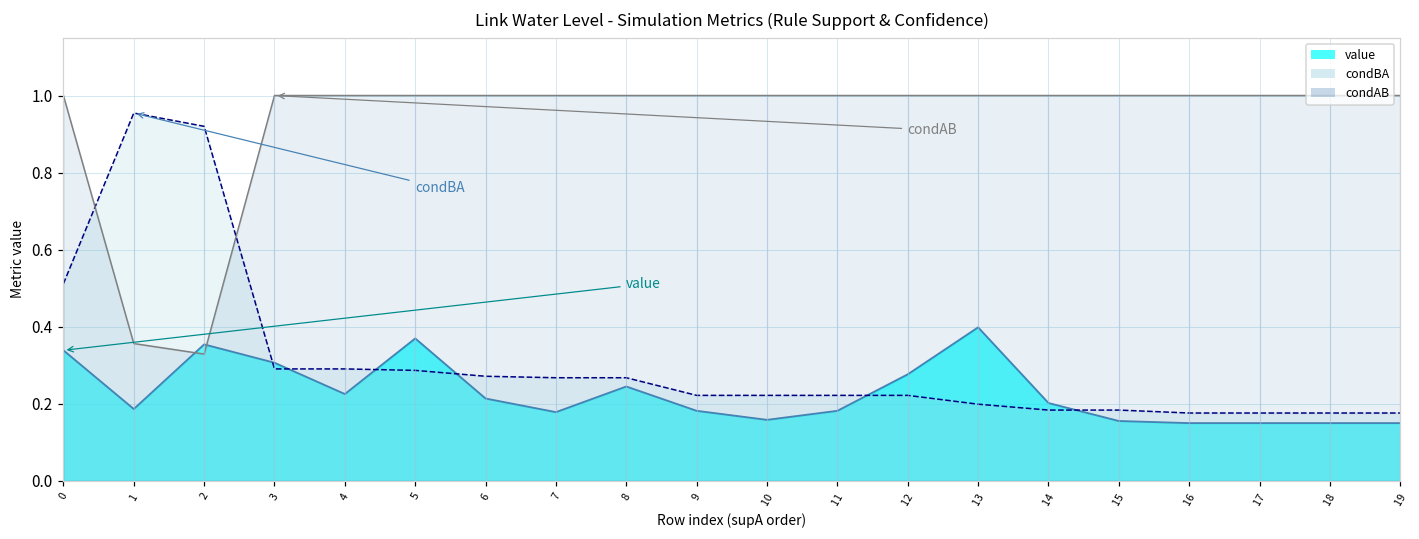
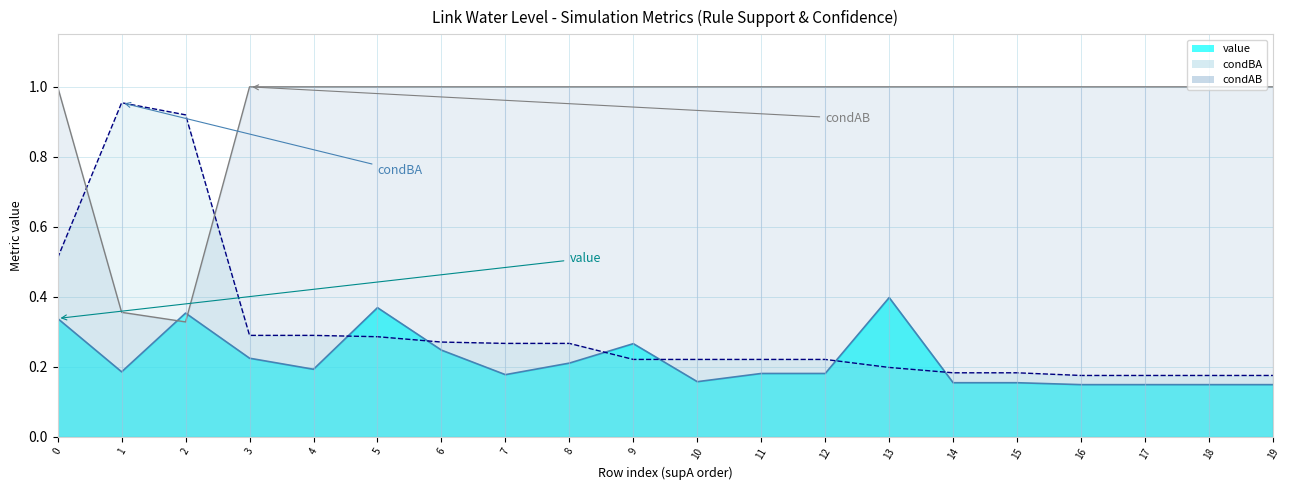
  {
    "value": {
      "0": 0.34,
      "1": 0.19,
      "2": 0.35,
-     "3": 0.31,
-     "4": 0.22,
+     "3": 0.22,
+     "4": 0.19,
      "5": 0.37,
-     "6": 0.21,
+     "6": 0.25,
      "7": 0.18,
-     "8": 0.24,
-     "9": 0.18,
+     "8": 0.21,
+     "9": 0.27,
      "10": 0.16,
      "11": 0.18,
-     "12": 0.28,
+     "12": 0.18,
      "13": 0.40,
-     "14": 0.20,
+     "14": 0.15,
      "15": 0.15,
      "16": 0.15,
      "17": 0.15,
      "18": 0.15,
      "19": 0.15
    }
  }
